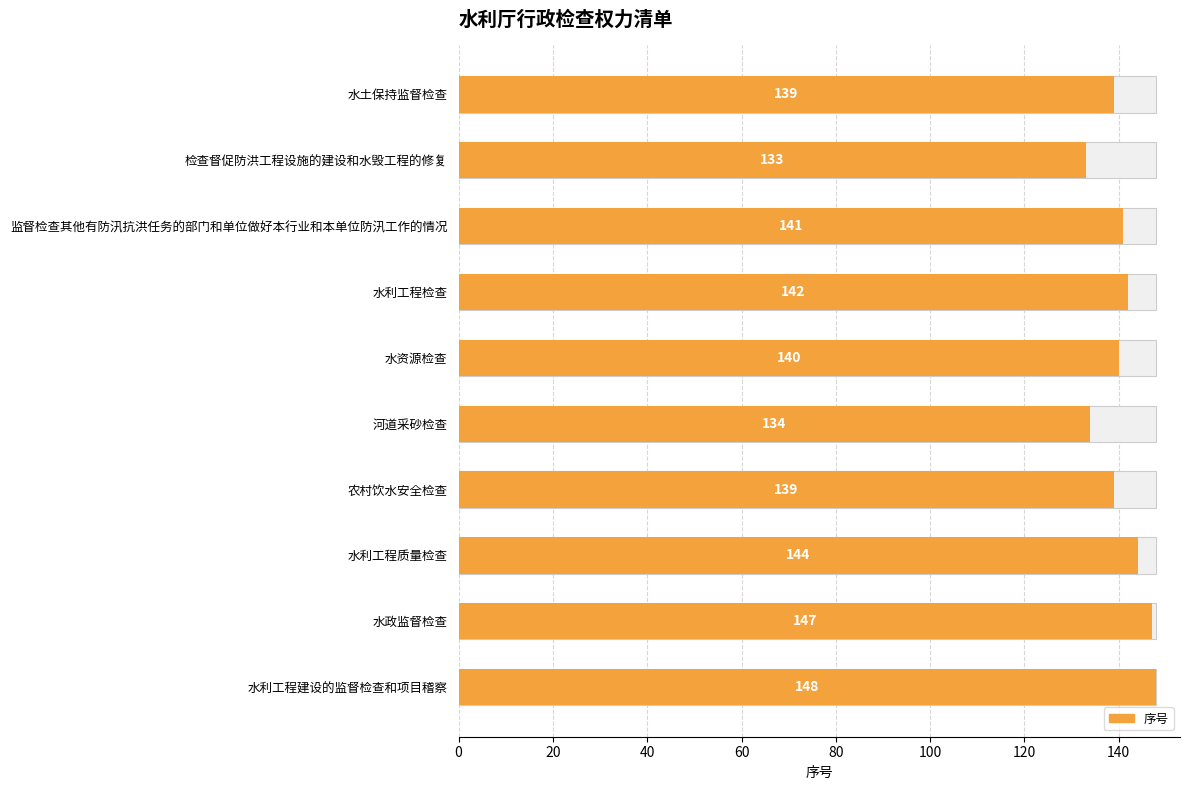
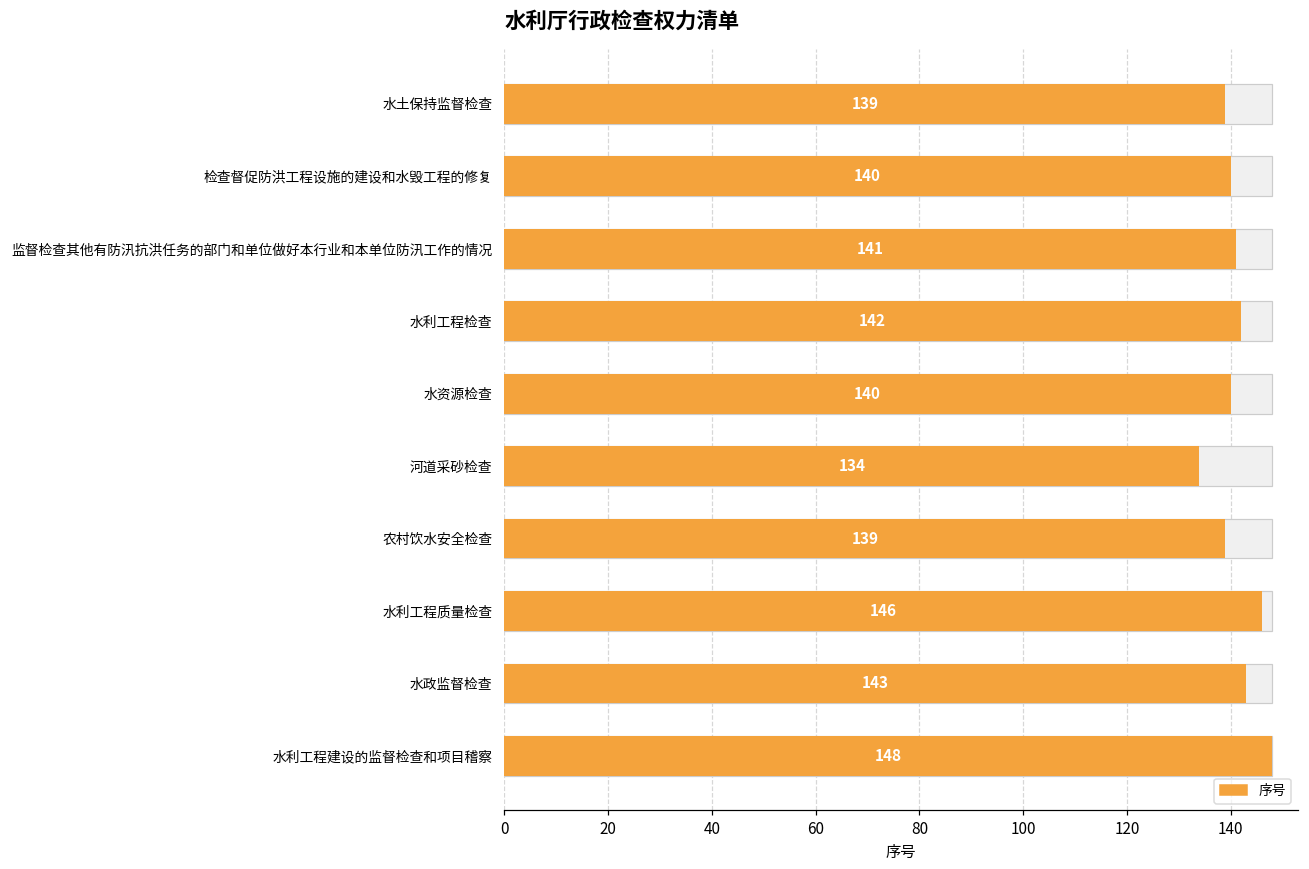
  {
    "序号": {
-     "检查督促防洪工程设施的建设和水毁工程的修复": 133,
-     "水利工程质量检查": 144,
-     "水政监督检查": 147,
+     "检查督促防洪工程设施的建设和水毁工程的修复": 140,
+     "水利工程质量检查": 146,
+     "水政监督检查": 143,
      "水利工程建设的监督检查和项目稽察": 148
    }
  }
